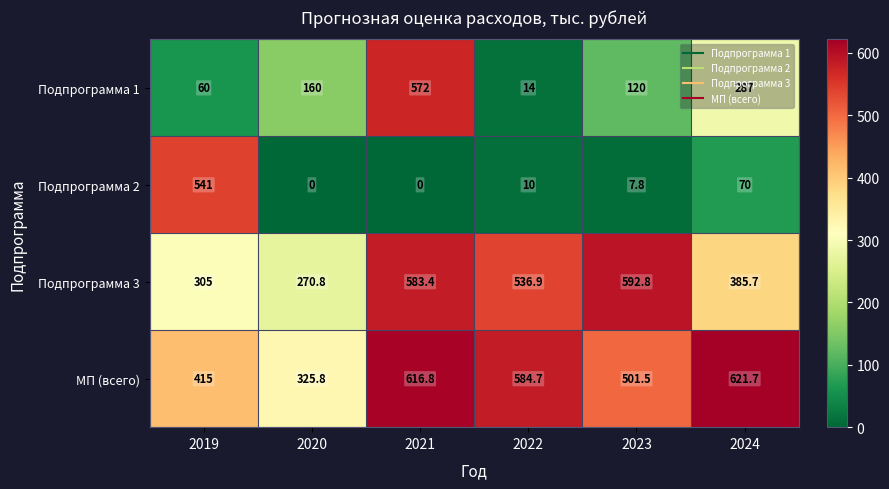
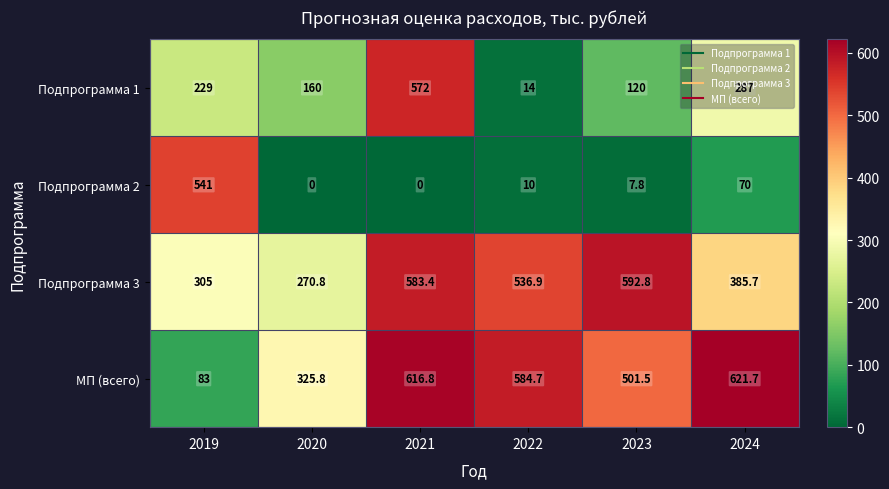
  {
    "Подпрограмма 1": {
-     "2019": 60
+     "2019": 229
    },
    "МП (всего)": {
-     "2019": 415
+     "2019": 83
    }
  }
